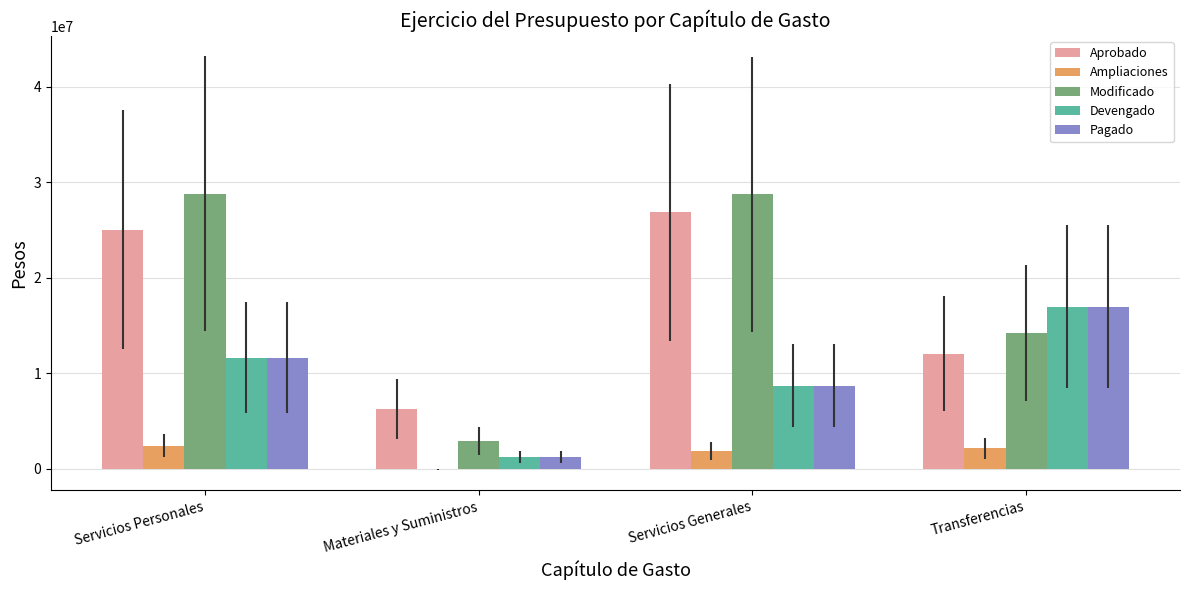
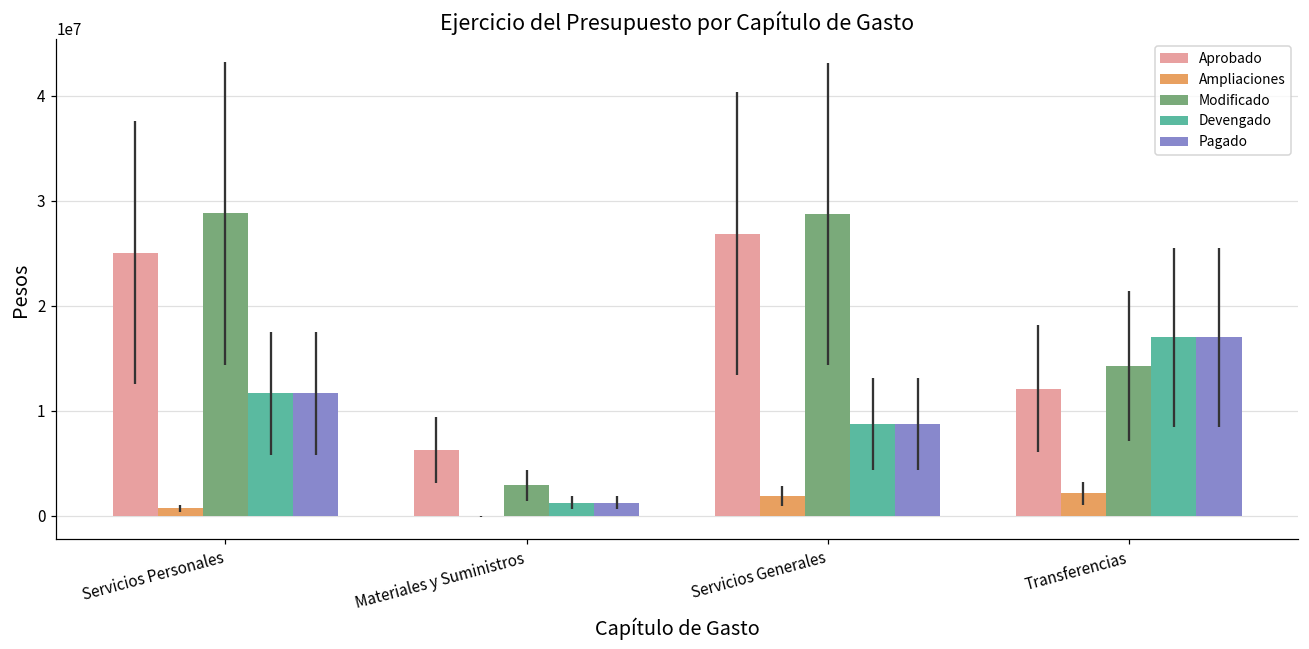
  {
    "Aprobado": {
      "Servicios Personales": 25000000,
      "Materiales y Suministros": 6000000,
      "Servicios Generales": 27000000,
      "Transferencias": 12000000
    },
    "Ampliaciones": {
-     "Servicios Personales": 2000000,
+     "Servicios Personales": 1000000,
      "Servicios Generales": 2000000,
      "Transferencias": 2000000
    },
    "Pagado": {
      "Servicios Personales": 12000000,
      "Materiales y Suministros": 1000000,
      "Servicios Generales": 9000000,
      "Transferencias": 17000000
    }
  }
